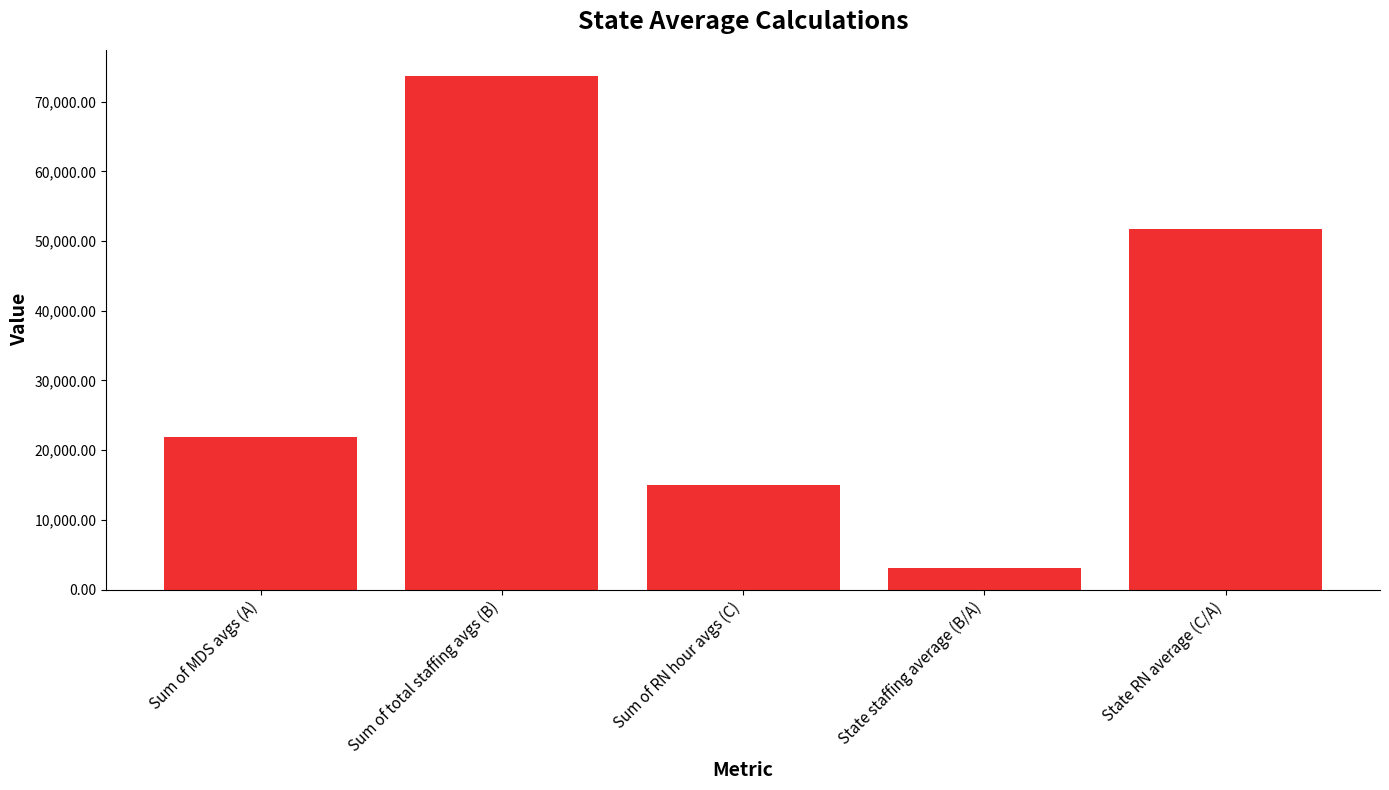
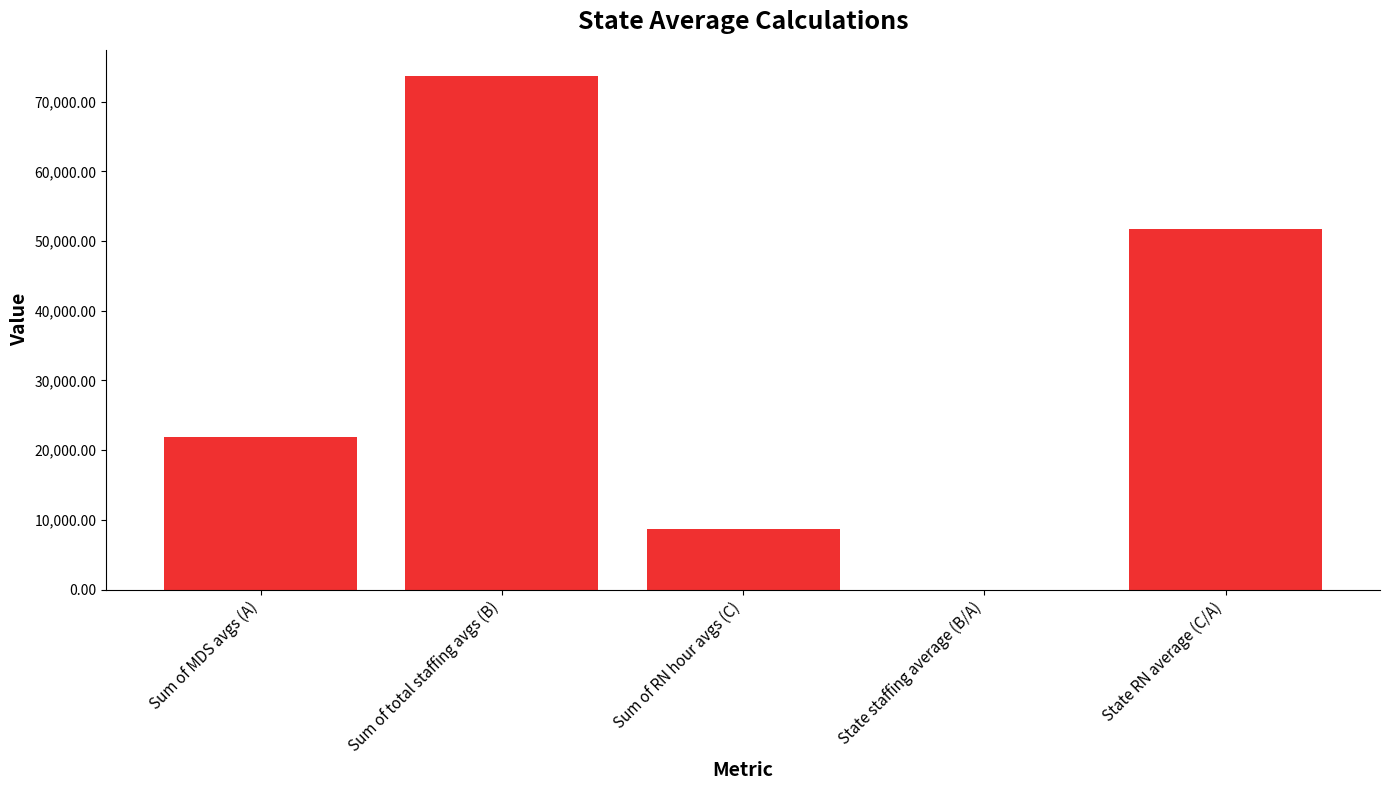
  {
    "Sum of MDS avgs (A)": "22,000",
    "Sum of total staffing avgs (B)": "74,000",
-   "Sum of RN hour avgs (C)": "15,000",
-   "State staffing average (B/A)": "3,000",
+   "Sum of RN hour avgs (C)": "9,000",
+   "State staffing average (B/A)": "0",
    "State RN average (C/A)": "52,000"
  }
